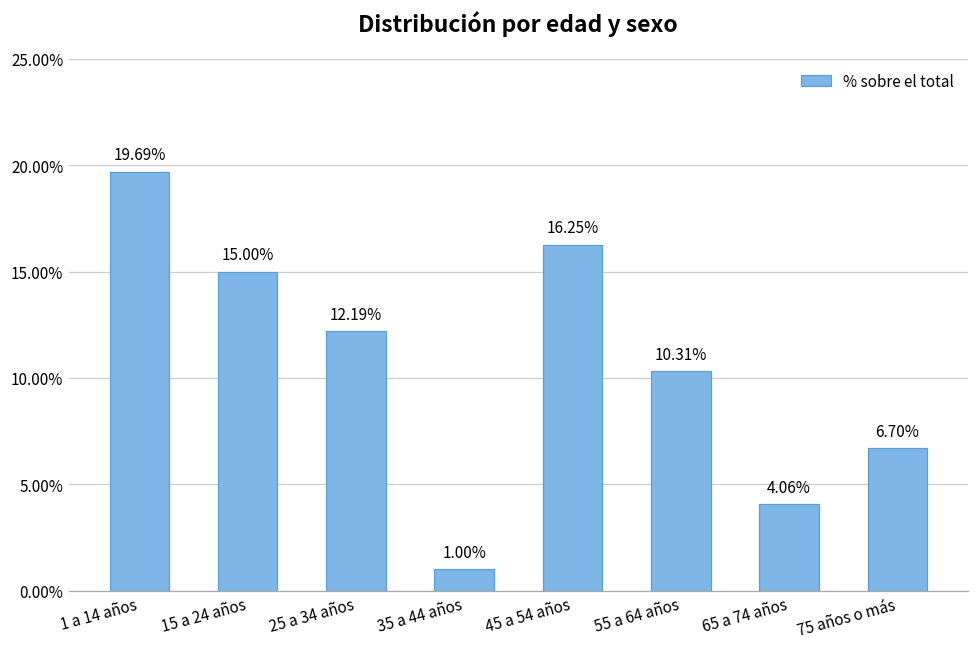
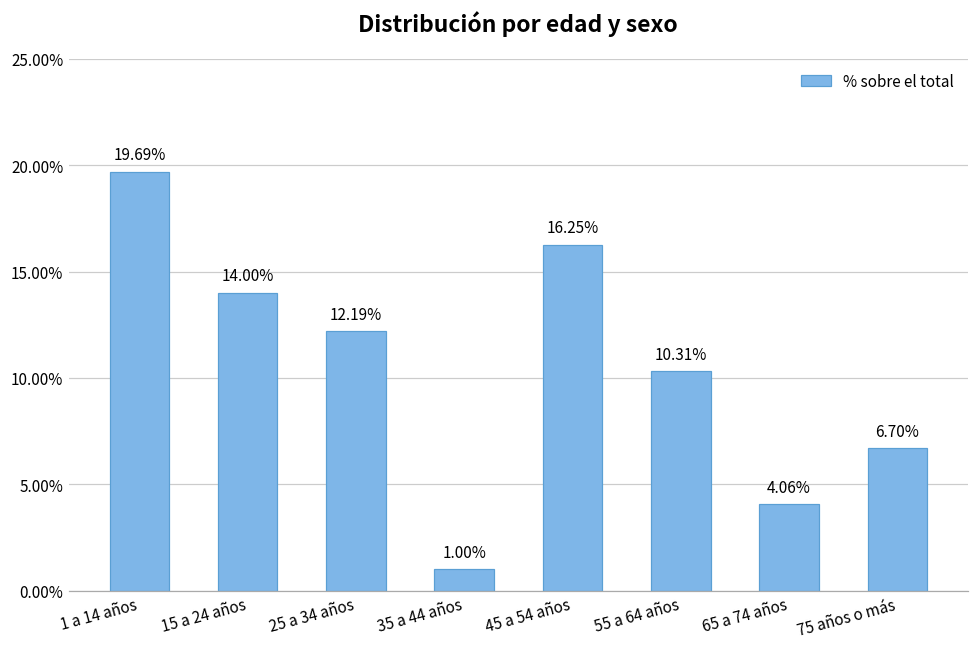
  {
    "1 a 14 años": "19.69%",
-   "15 a 24 años": "15.00%",
+   "15 a 24 años": "14.00%",
    "25 a 34 años": "12.19%",
    "35 a 44 años": "1.00%",
    "45 a 54 años": "16.25%",
    "55 a 64 años": "10.31%",
    "65 a 74 años": "4.06%",
    "75 años o más": "6.70%"
  }
